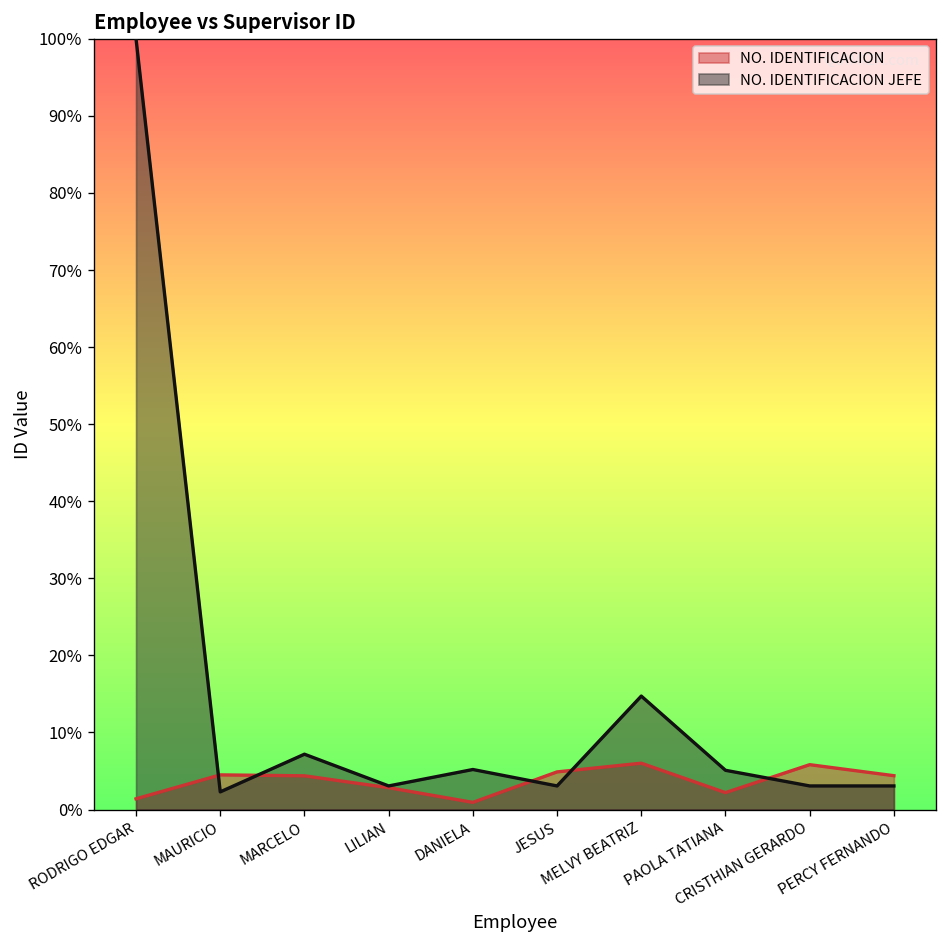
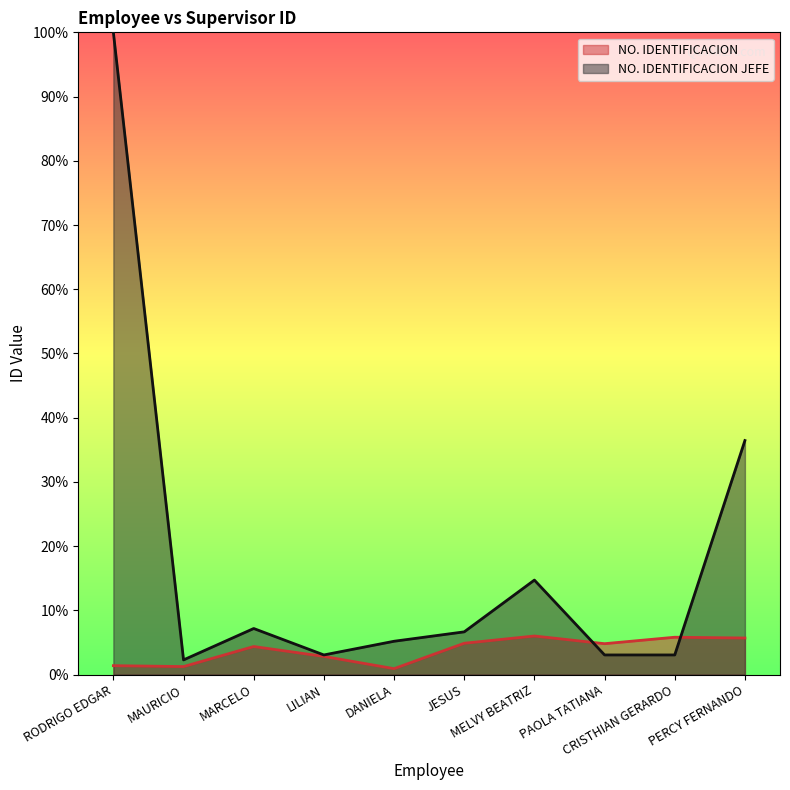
  {
    "NO. IDENTIFICACION": {
      "RODRIGO EDGAR": "1%",
-     "MAURICIO": "4%",
+     "MAURICIO": "1%",
      "MARCELO": "4%",
      "DANIELA": "1%",
      "JESUS": "5%",
      "MELVY BEATRIZ": "6%",
-     "PAOLA TATIANA": "2%",
+     "PAOLA TATIANA": "5%",
      "CRISTHIAN GERARDO": "6%",
-     "PERCY FERNANDO": "4%"
+     "PERCY FERNANDO": "6%"
    },
    "NO. IDENTIFICACION JEFE": {
      "RODRIGO EDGAR": "100%",
      "MAURICIO": "2%",
      "MARCELO": "7%",
      "DANIELA": "5%",
-     "JESUS": "3%",
+     "JESUS": "7%",
      "MELVY BEATRIZ": "15%",
-     "PAOLA TATIANA": "5%",
+     "PAOLA TATIANA": "3%",
      "CRISTHIAN GERARDO": "3%",
-     "PERCY FERNANDO": "3%"
+     "PERCY FERNANDO": "36%"
    }
  }
